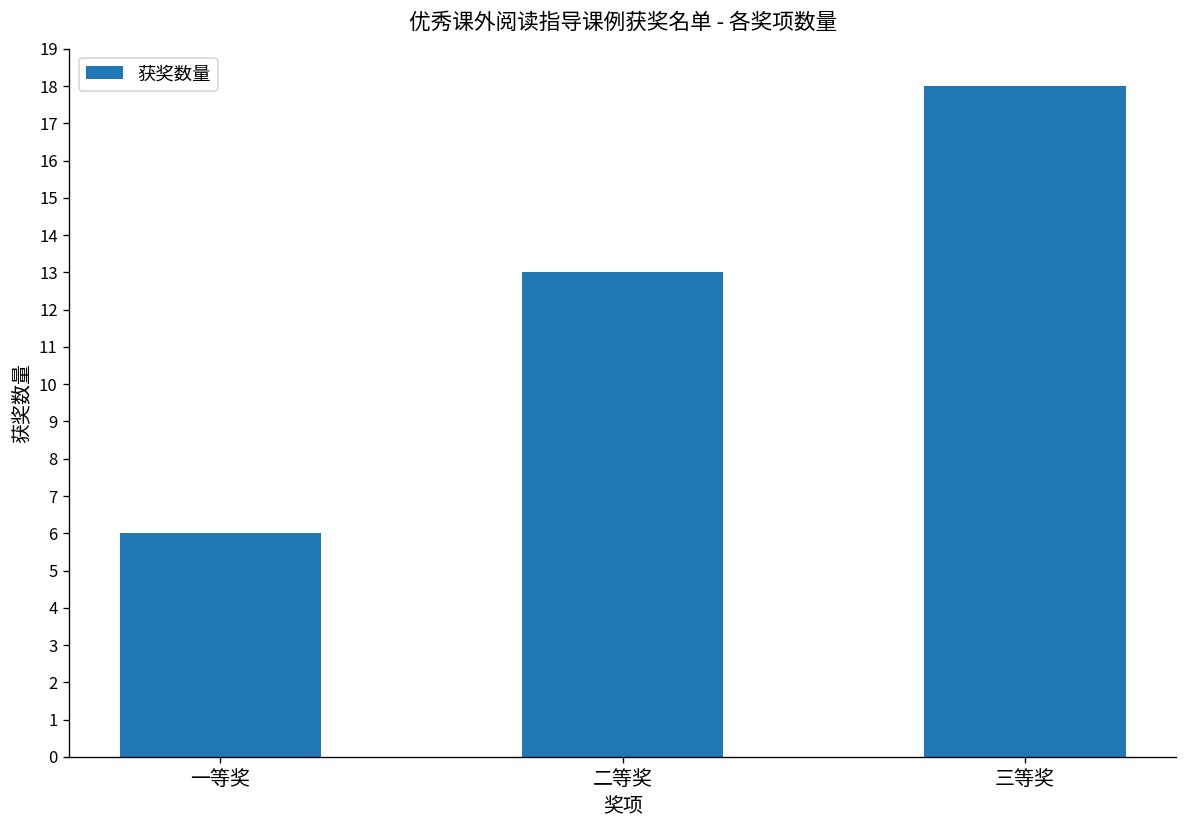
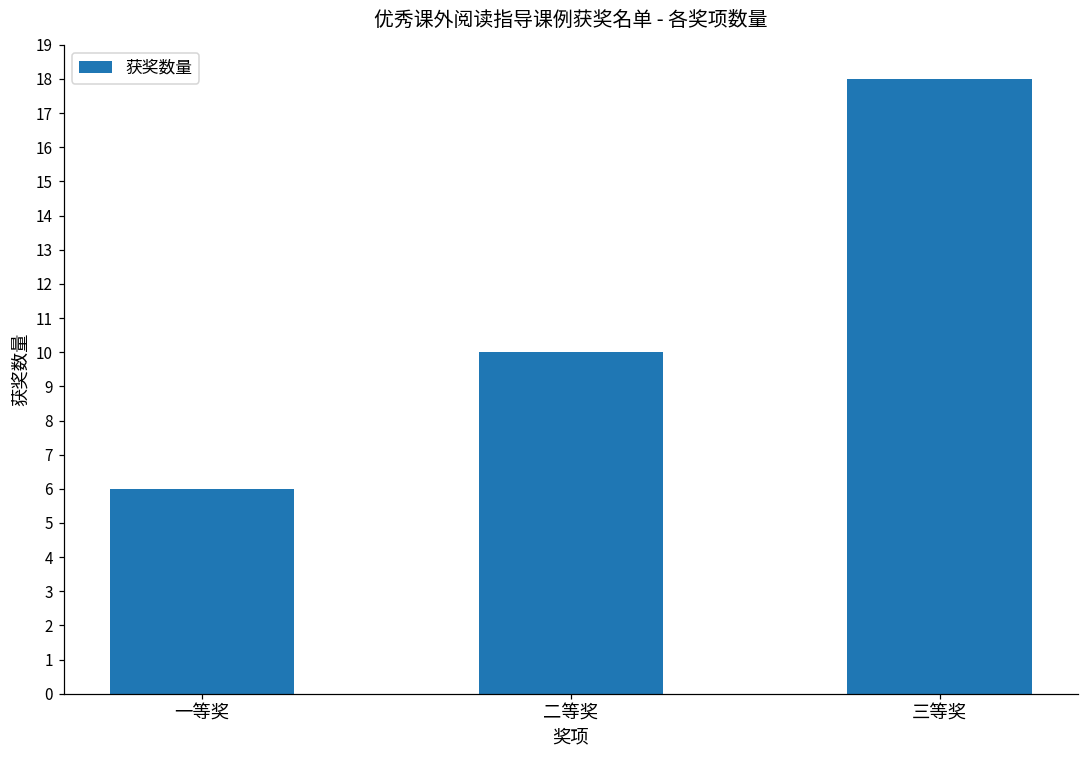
  {
    "一等奖": 6,
-   "二等奖": 13,
+   "二等奖": 10,
    "三等奖": 18
  }
